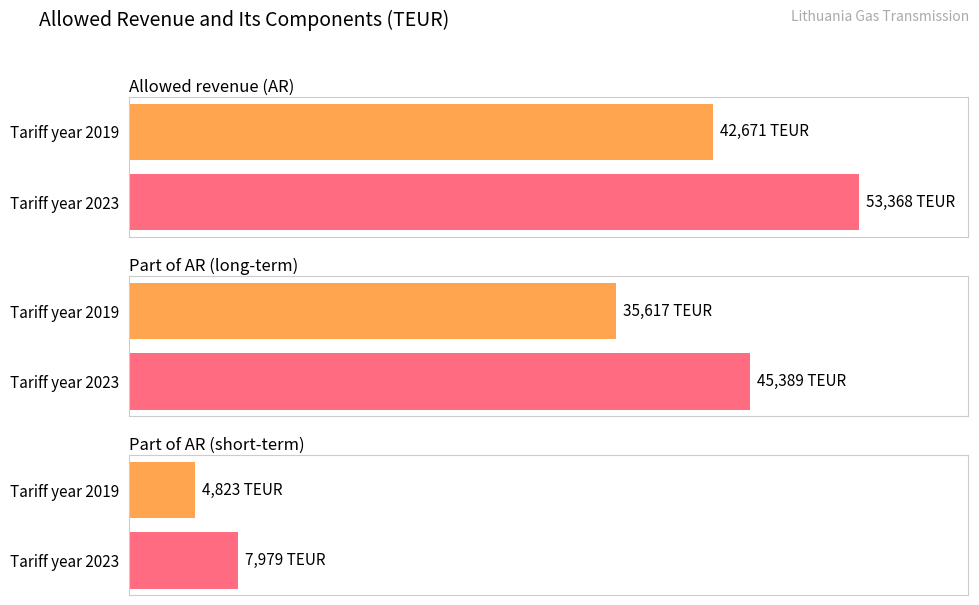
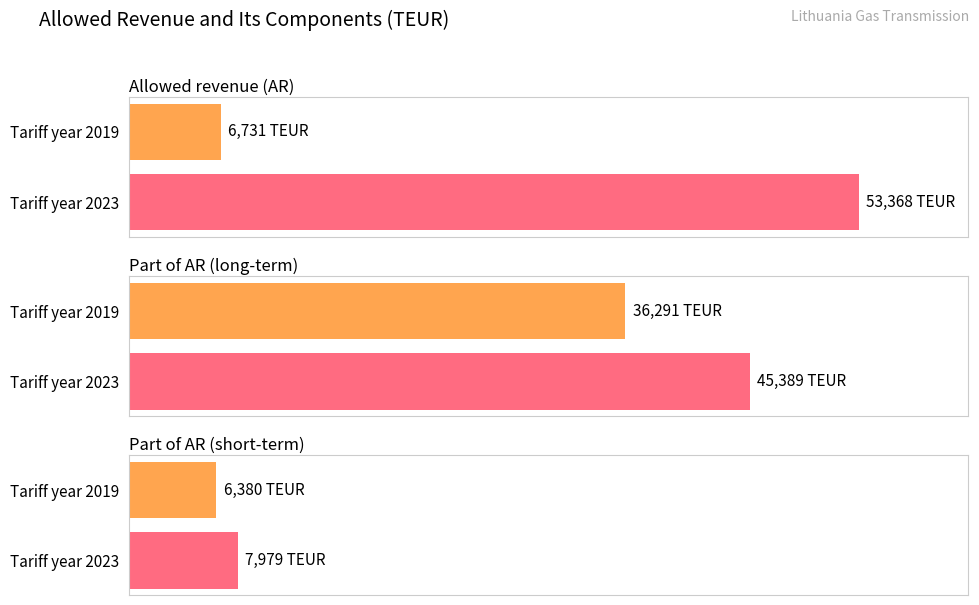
  {
    "Allowed revenue (AR)": {
-     "Tariff year 2019": "42,671",
+     "Tariff year 2019": "6,731",
      "Tariff year 2023": "53,368"
    },
    "Part of AR (long-term)": {
-     "Tariff year 2019": "35,617",
+     "Tariff year 2019": "36,291",
      "Tariff year 2023": "45,389"
    },
    "Part of AR (short-term)": {
-     "Tariff year 2019": "4,823",
+     "Tariff year 2019": "6,380",
      "Tariff year 2023": "7,979"
    }
  }
